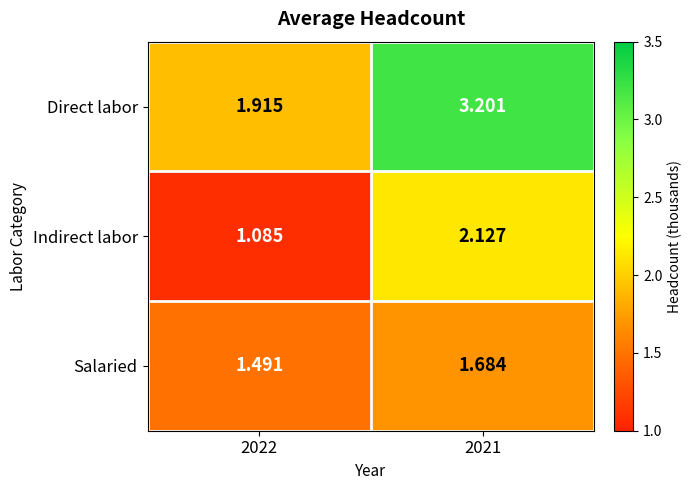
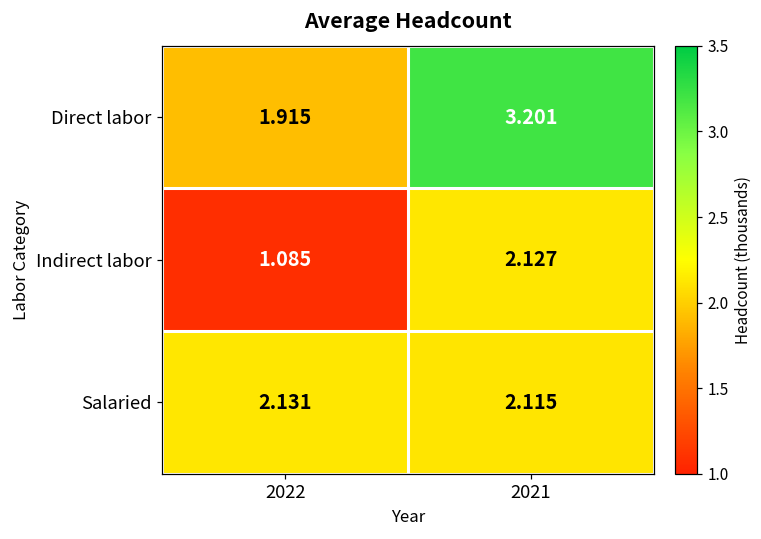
  {
    "Direct labor": {
      "2022": 1.915,
      "2021": 3.201
    },
    "Indirect labor": {
      "2022": 1.085,
      "2021": 2.127
    },
    "Salaried": {
-     "2022": 1.491,
-     "2021": 1.684
+     "2022": 2.131,
+     "2021": 2.115
    }
  }
